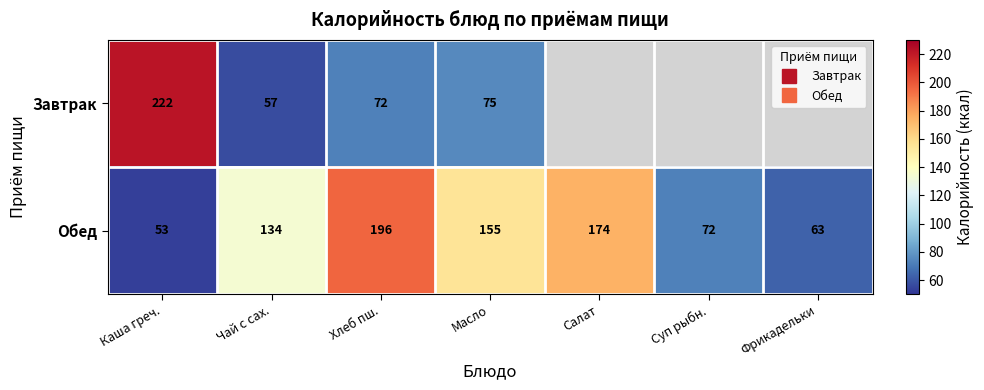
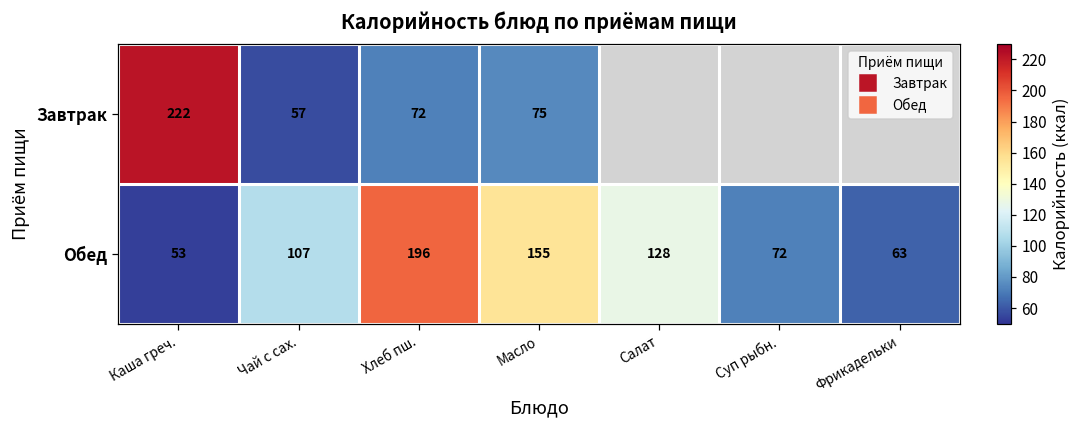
  {
    "Завтрак": {
      "Каша греч.": 222,
      "Чай с сах.": 57,
      "Хлеб пш.": 72,
      "Масло": 75
    },
    "Обед": {
      "Каша греч.": 53,
-     "Чай с сах.": 134,
+     "Чай с сах.": 107,
      "Хлеб пш.": 196,
      "Масло": 155,
-     "Салат": 174,
+     "Салат": 128,
      "Суп рыбн.": 72,
      "Фрикадельки": 63
    }
  }
